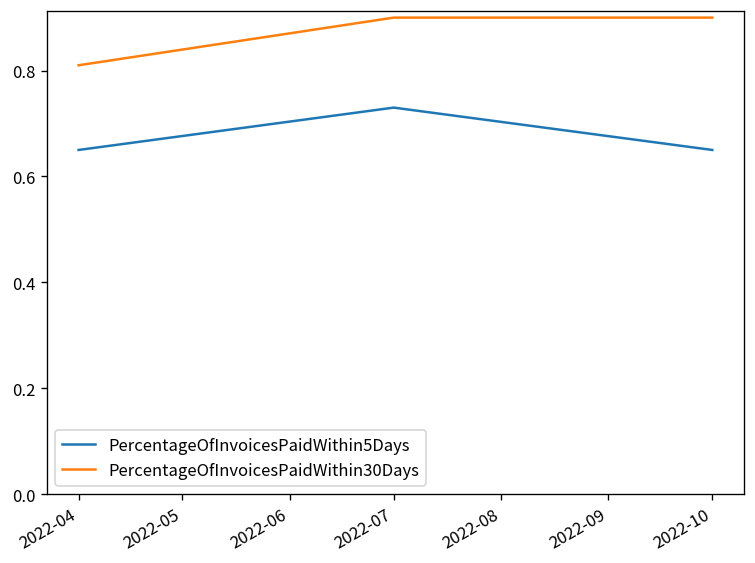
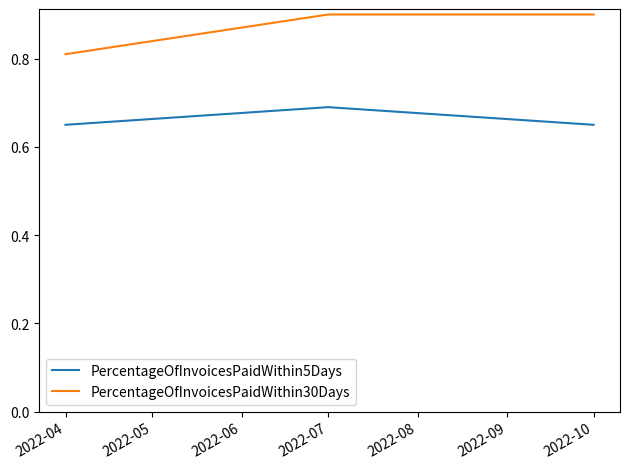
  {
    "PercentageOfInvoicesPaidWithin5Days": {
      "2022-04": 0.65,
-     "2022-07": 0.73,
+     "2022-07": 0.69,
      "2022-10": 0.65
    },
    "PercentageOfInvoicesPaidWithin30Days": {
      "2022-04": 0.81,
      "2022-07": 0.90,
      "2022-10": 0.90
    }
  }
